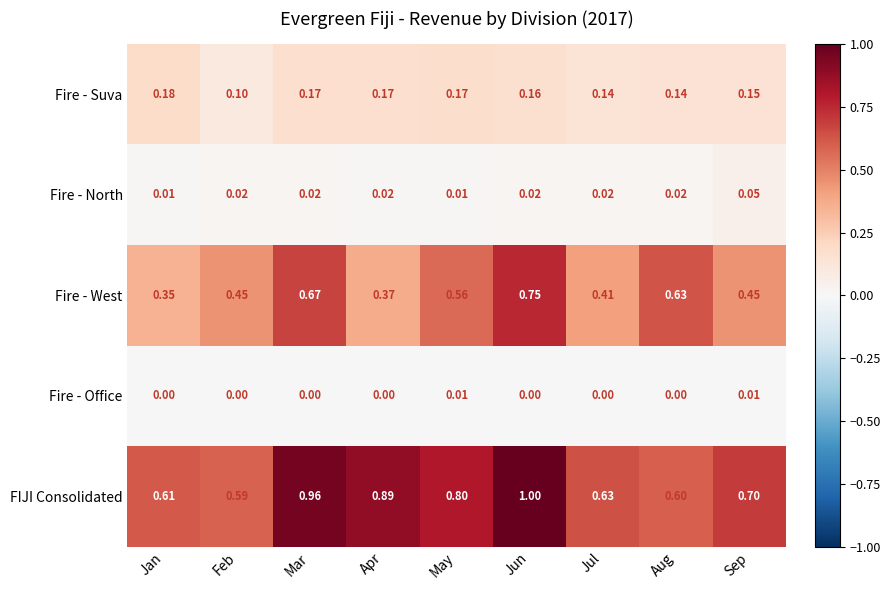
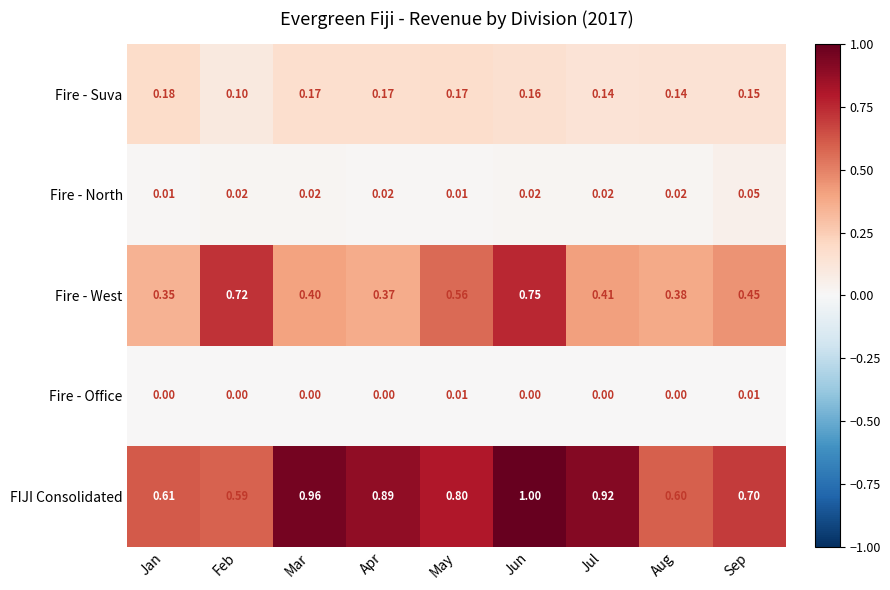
  {
    "Fire - Suva": {
      "Jan": 0.18,
      "Feb": 0.10,
      "Mar": 0.17,
      "Apr": 0.17,
      "May": 0.17,
      "Jun": 0.16,
      "Jul": 0.14,
      "Aug": 0.14,
      "Sep": 0.15
    },
    "Fire - North": {
      "Jan": 0.01,
      "Feb": 0.02,
      "Mar": 0.02,
      "Apr": 0.02,
      "May": 0.01,
      "Jun": 0.02,
      "Jul": 0.02,
      "Aug": 0.02,
      "Sep": 0.05
    },
    "Fire - West": {
      "Jan": 0.35,
-     "Feb": 0.45,
-     "Mar": 0.67,
+     "Feb": 0.72,
+     "Mar": 0.40,
      "Apr": 0.37,
      "May": 0.56,
      "Jun": 0.75,
      "Jul": 0.41,
-     "Aug": 0.63,
+     "Aug": 0.38,
      "Sep": 0.45
    },
    "Fire - Office": {
      "Jan": 0.00,
      "Feb": 0.00,
      "Mar": 0.00,
      "Apr": 0.00,
      "May": 0.01,
      "Jun": 0.00,
      "Jul": 0.00,
      "Aug": 0.00,
      "Sep": 0.01
    },
    "FIJI Consolidated": {
      "Jan": 0.61,
      "Mar": 0.96,
      "Apr": 0.89,
      "May": 0.80,
      "Jun": 1.00,
-     "Jul": 0.63,
+     "Jul": 0.92,
      "Sep": 0.70
    }
  }
